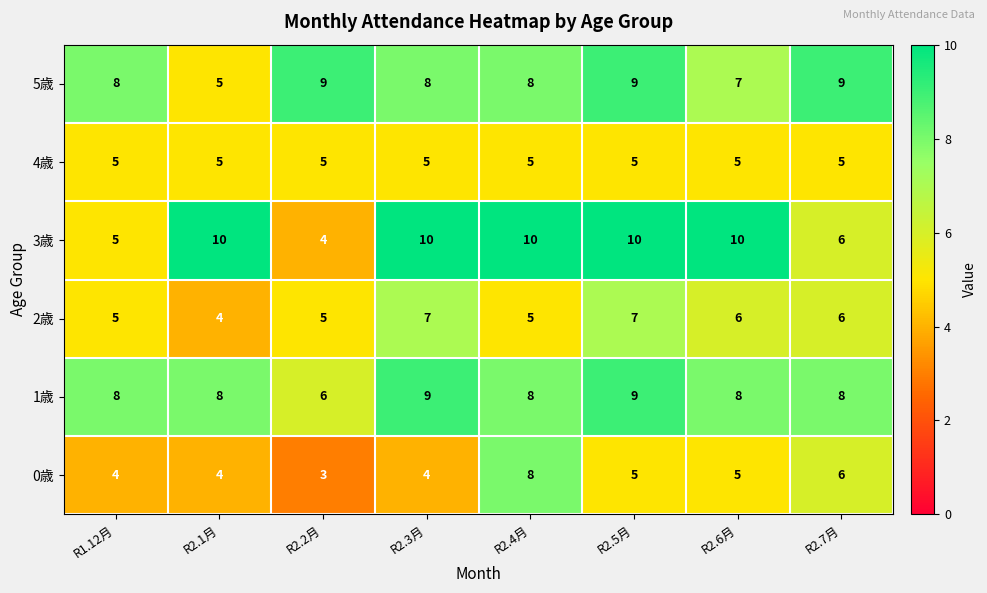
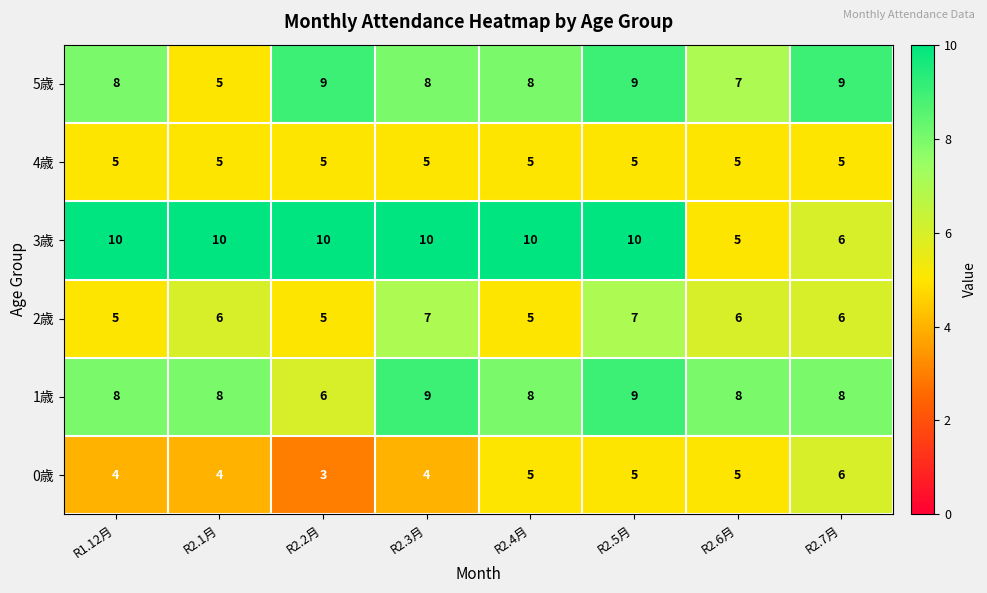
  {
    "5歳": {
      "R1.12月": 8,
      "R2.1月": 5,
      "R2.2月": 9,
      "R2.3月": 8,
      "R2.4月": 8,
      "R2.5月": 9,
      "R2.6月": 7,
      "R2.7月": 9
    },
    "4歳": {
      "R1.12月": 5,
      "R2.1月": 5,
      "R2.2月": 5,
      "R2.3月": 5,
      "R2.4月": 5,
      "R2.5月": 5,
      "R2.6月": 5,
      "R2.7月": 5
    },
    "3歳": {
-     "R1.12月": 5,
+     "R1.12月": 10,
      "R2.1月": 10,
-     "R2.2月": 4,
+     "R2.2月": 10,
      "R2.3月": 10,
      "R2.4月": 10,
      "R2.5月": 10,
-     "R2.6月": 10,
+     "R2.6月": 5,
      "R2.7月": 6
    },
    "2歳": {
      "R1.12月": 5,
-     "R2.1月": 4,
+     "R2.1月": 6,
      "R2.2月": 5,
      "R2.3月": 7,
      "R2.4月": 5,
      "R2.5月": 7,
      "R2.6月": 6,
      "R2.7月": 6
    },
    "1歳": {
      "R1.12月": 8,
      "R2.1月": 8,
      "R2.2月": 6,
      "R2.3月": 9,
      "R2.4月": 8,
      "R2.5月": 9,
      "R2.6月": 8,
      "R2.7月": 8
    },
    "0歳": {
      "R1.12月": 4,
      "R2.1月": 4,
      "R2.2月": 3,
      "R2.3月": 4,
-     "R2.4月": 8,
+     "R2.4月": 5,
      "R2.5月": 5,
      "R2.6月": 5,
      "R2.7月": 6
    }
  }
